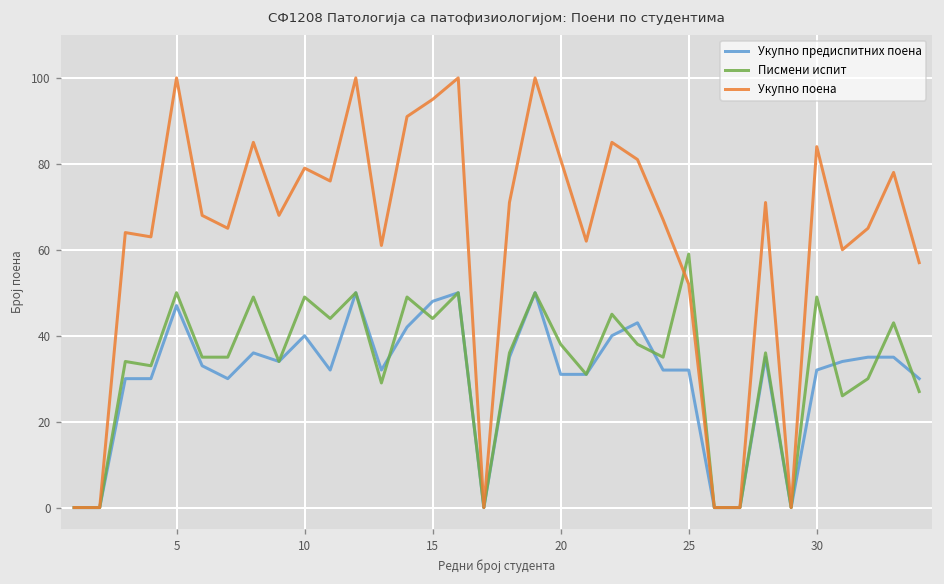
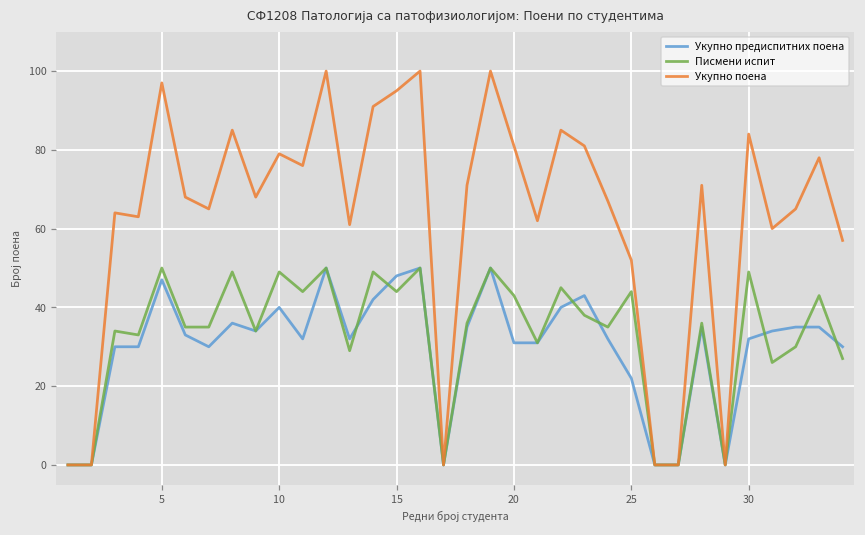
  {
    "Укупно предиспитних поена": {
      "5": 47,
      "10": 40,
      "15": 48,
      "20": 31,
-     "25": 32,
+     "25": 22,
      "30": 32
    },
    "Писмени испит": {
      "5": 50,
      "10": 49,
      "15": 44,
-     "20": 38,
-     "25": 59,
+     "20": 43,
+     "25": 44,
      "30": 49
    },
    "Укупно поена": {
-     "5": 100,
+     "5": 97,
      "10": 79,
      "15": 95,
      "20": 81,
      "25": 52,
      "30": 84
    }
  }
